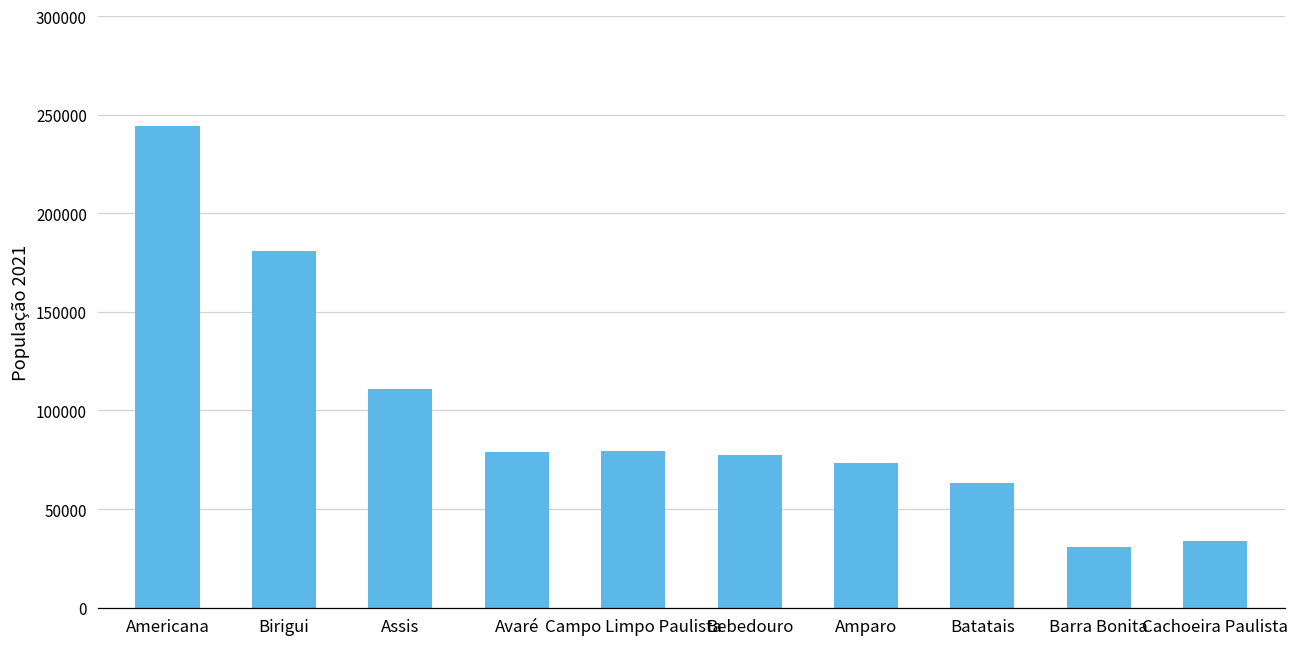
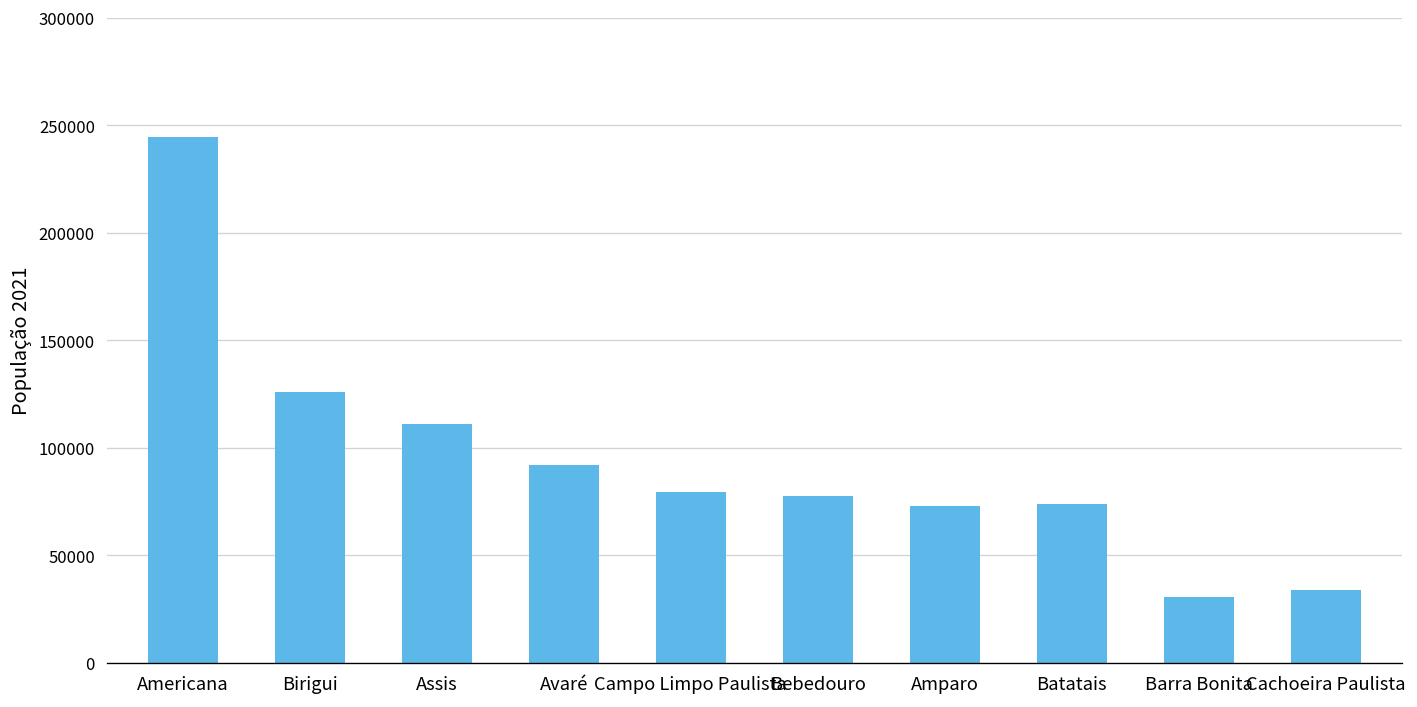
  {
    "Americana": 244000,
-   "Birigui": 181000,
+   "Birigui": 126000,
    "Assis": 111000,
-   "Avaré": 79000,
+   "Avaré": 92000,
    "Campo Limpo Paulista": 80000,
    "Amparo": 73000,
-   "Batatais": 63000,
+   "Batatais": 74000,
    "Barra Bonita": 31000,
    "Cachoeira Paulista": 34000
  }
